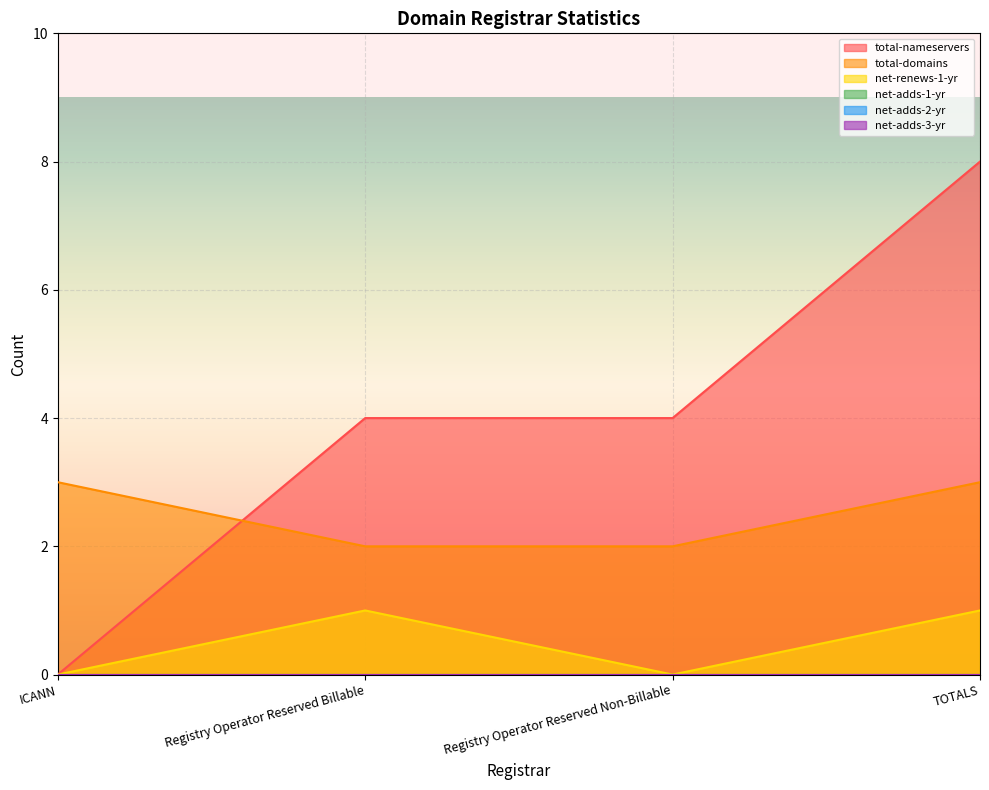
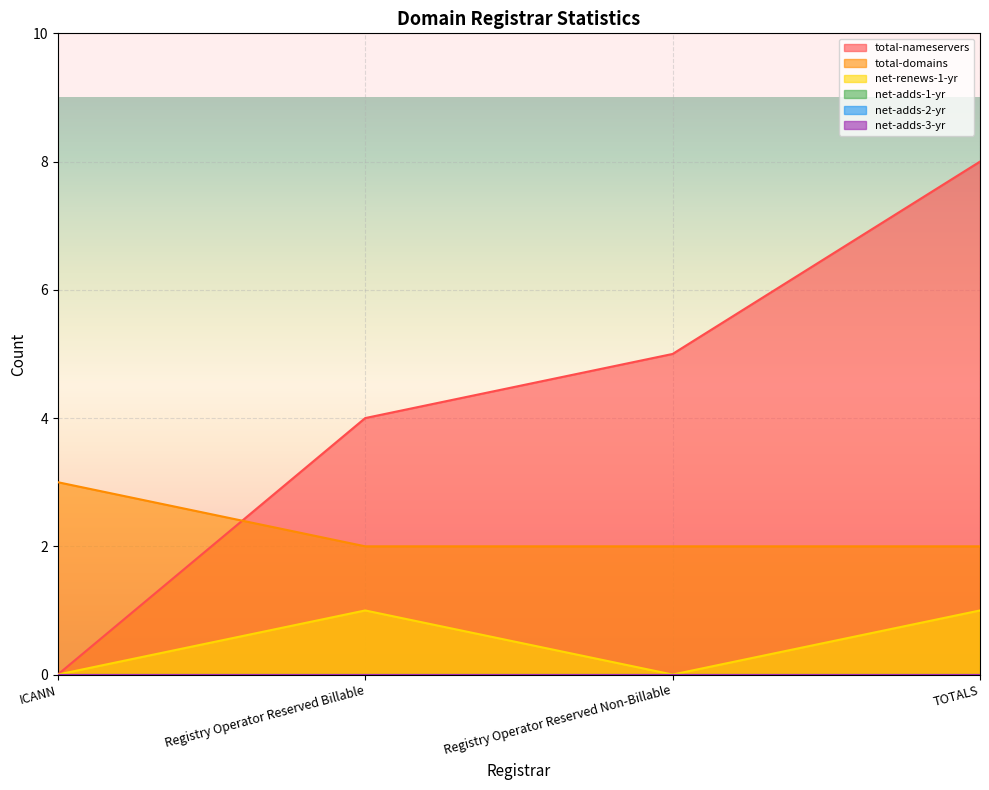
  {
    "total-nameservers": {
      "Registry Operator Reserved Billable": 4,
-     "Registry Operator Reserved Non-Billable": 4,
+     "Registry Operator Reserved Non-Billable": 5,
      "TOTALS": 8
    },
    "total-domains": {
      "ICANN": 3,
      "Registry Operator Reserved Billable": 2,
      "Registry Operator Reserved Non-Billable": 2,
-     "TOTALS": 3
+     "TOTALS": 2
    },
    "net-renews-1-yr": {
      "Registry Operator Reserved Billable": 1,
      "TOTALS": 1
    },
    "net-adds-3-yr": {
      "Registry Operator Reserved Billable": 0,
      "TOTALS": 0
    }
  }
